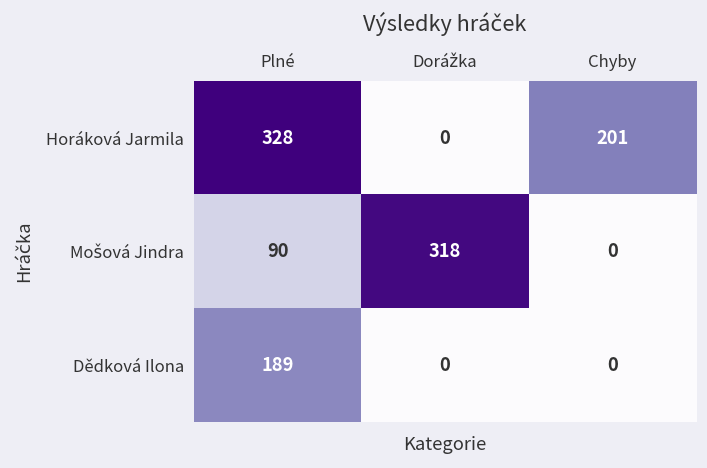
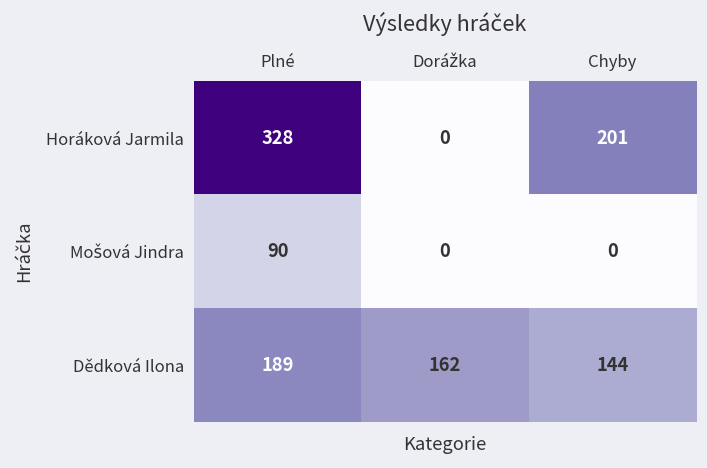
  {
    "Horáková Jarmila": {
      "Plné": 328,
      "Dorážka": 0,
      "Chyby": 201
    },
    "Mošová Jindra": {
      "Plné": 90,
-     "Dorážka": 318,
+     "Dorážka": 0,
      "Chyby": 0
    },
    "Dědková Ilona": {
      "Plné": 189,
-     "Dorážka": 0,
-     "Chyby": 0
+     "Dorážka": 162,
+     "Chyby": 144
    }
  }
